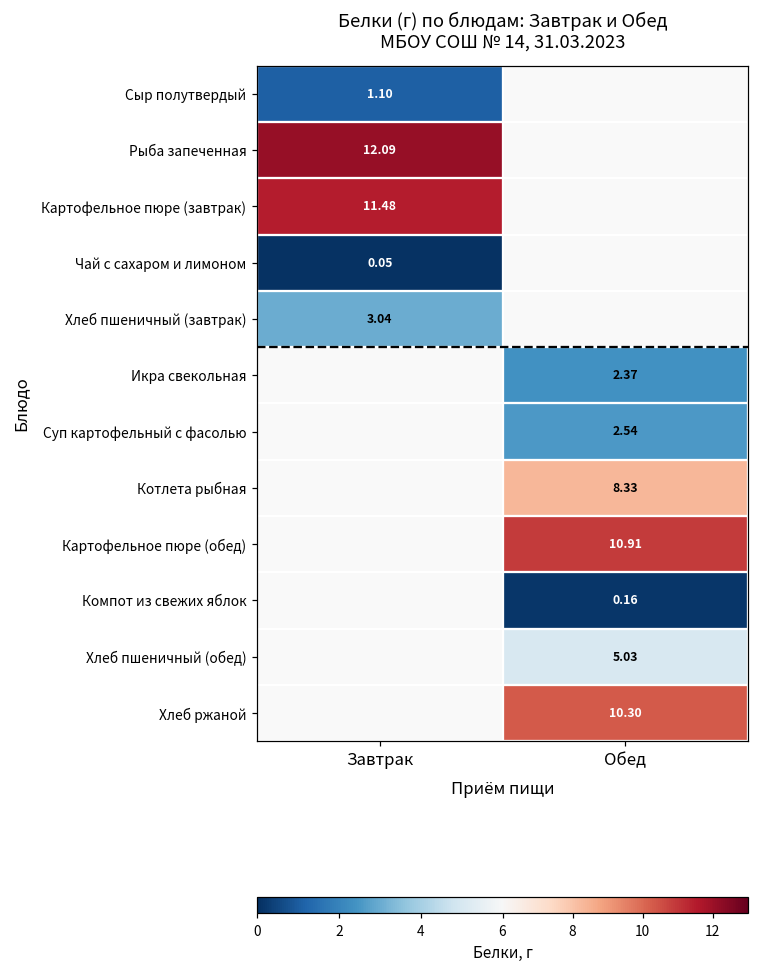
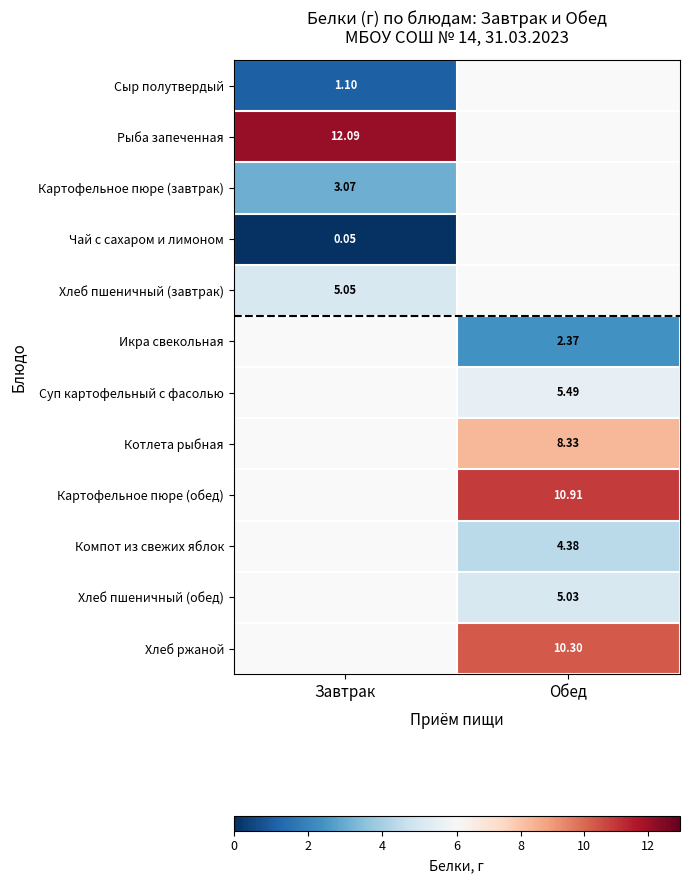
  {
    "Сыр полутвердый": {
      "Завтрак": 1.10
    },
    "Рыба запеченная": {
      "Завтрак": 12.09
    },
    "Картофельное пюре (завтрак)": {
-     "Завтрак": 11.48
+     "Завтрак": 3.07
    },
    "Чай с сахаром и лимоном": {
      "Завтрак": 0.05
    },
    "Хлеб пшеничный (завтрак)": {
-     "Завтрак": 3.04
+     "Завтрак": 5.05
    },
    "Икра свекольная": {
      "Обед": 2.37
    },
    "Суп картофельный с фасолью": {
-     "Обед": 2.54
+     "Обед": 5.49
    },
    "Котлета рыбная": {
      "Обед": 8.33
    },
    "Картофельное пюре (обед)": {
      "Обед": 10.91
    },
    "Компот из свежих яблок": {
-     "Обед": 0.16
+     "Обед": 4.38
    },
    "Хлеб пшеничный (обед)": {
      "Обед": 5.03
    },
    "Хлеб ржаной": {
      "Обед": 10.30
    }
  }
